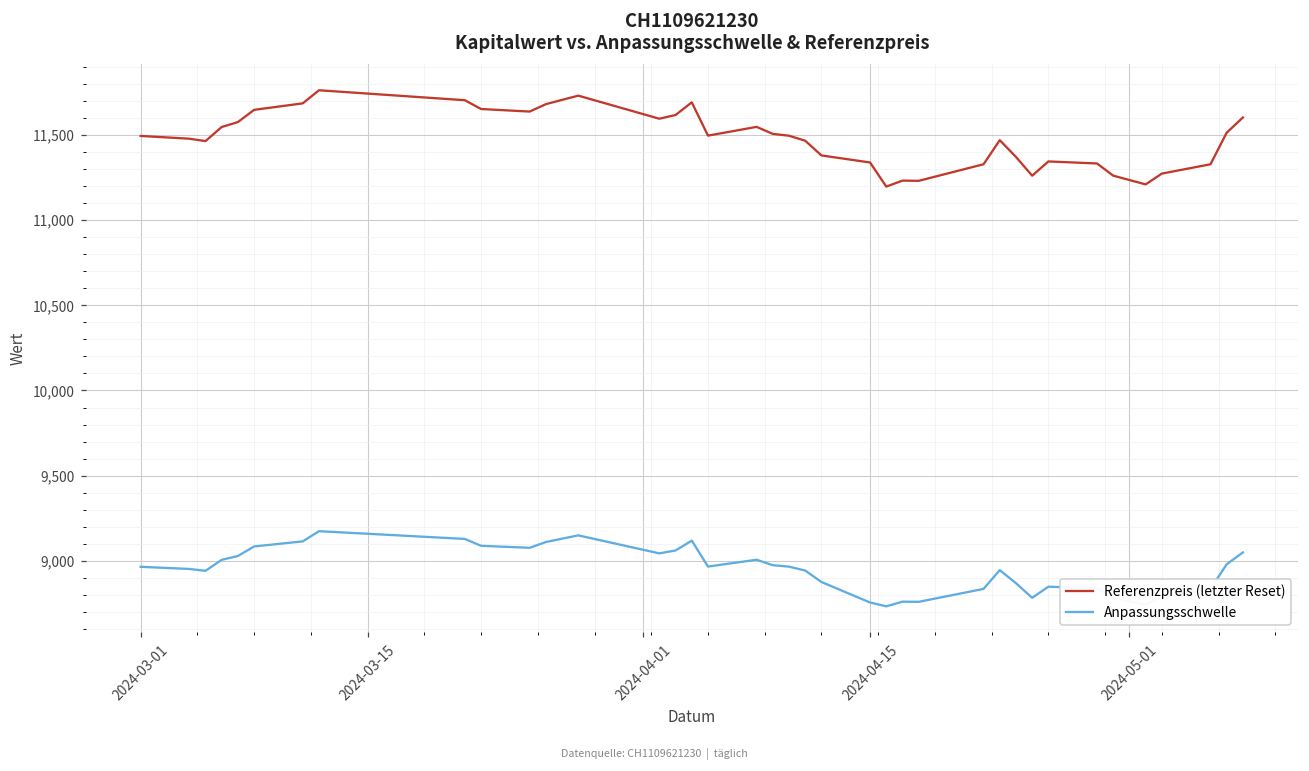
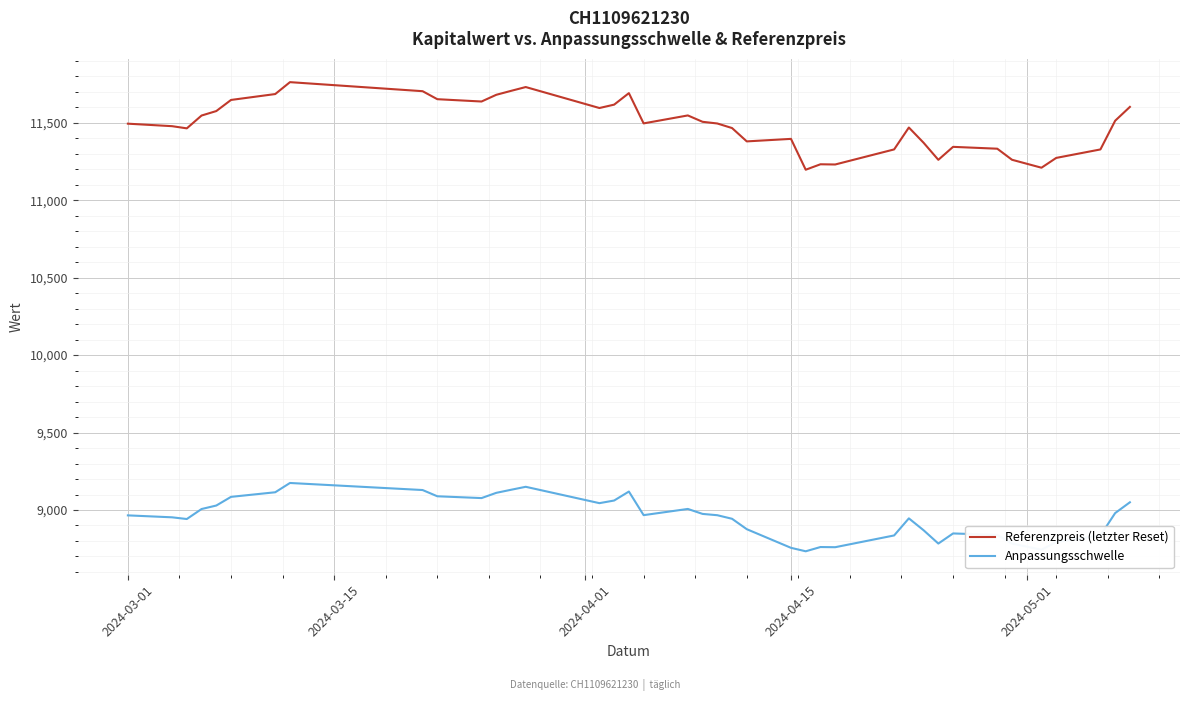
  {
    "Referenzpreis (letzter Reset)": {
      "2024-03-01": "11,490",
-     "2024-04-15": "11,340"
+     "2024-04-15": "11,400"
    },
    "Anpassungsschwelle": {
      "2024-03-01": "8,970",
      "2024-04-15": "8,760"
    }
  }
